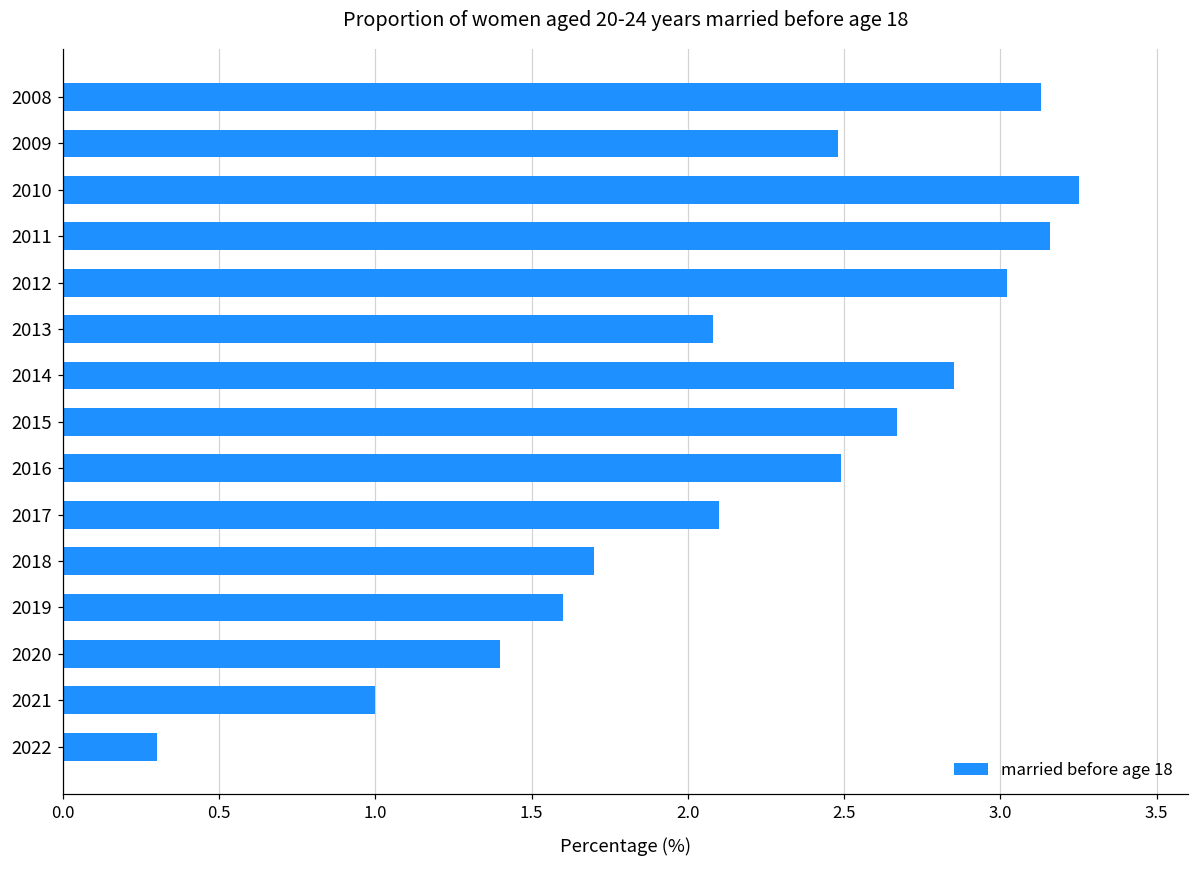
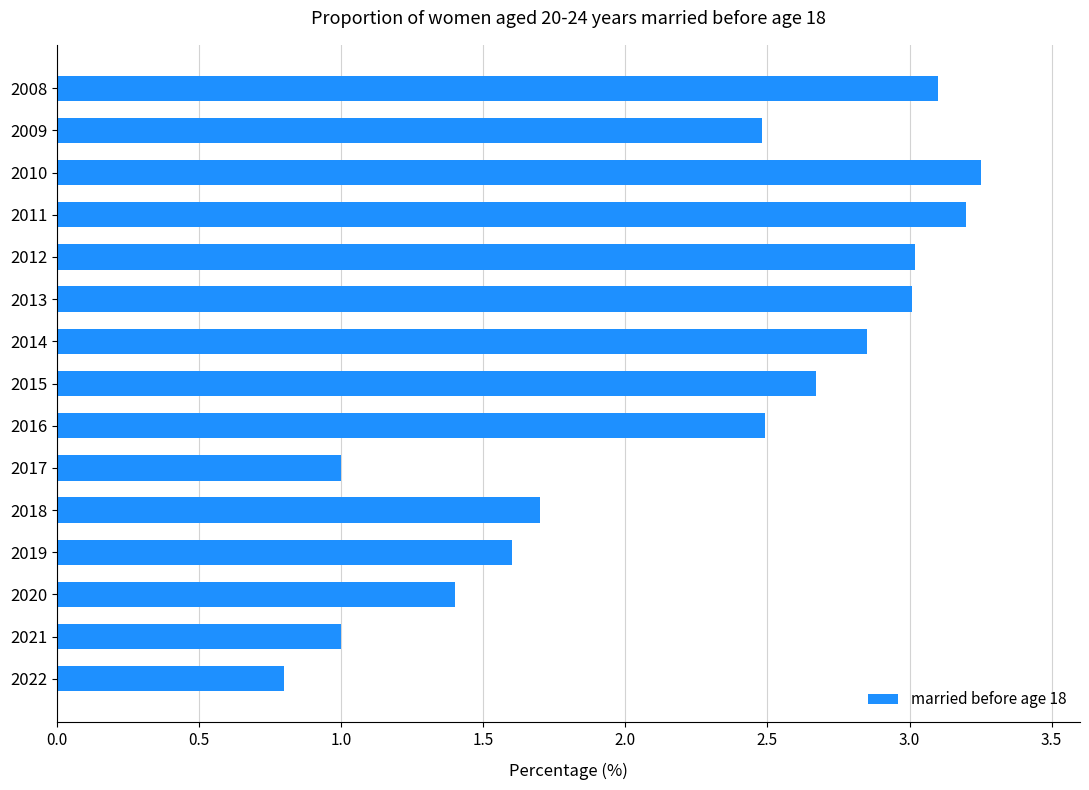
  {
-   "2008": 3.13,
+   "2008": 3.10,
    "2009": 2.48,
    "2010": 3.25,
-   "2011": 3.16,
+   "2011": 3.20,
    "2012": 3.02,
-   "2013": 2.08,
+   "2013": 3.01,
    "2014": 2.85,
    "2015": 2.67,
    "2016": 2.49,
-   "2017": 2.1,
+   "2017": 1.0,
    "2018": 1.70,
    "2019": 1.60,
    "2020": 1.40,
    "2021": 1.00,
-   "2022": 0.3
+   "2022": 0.8
  }
